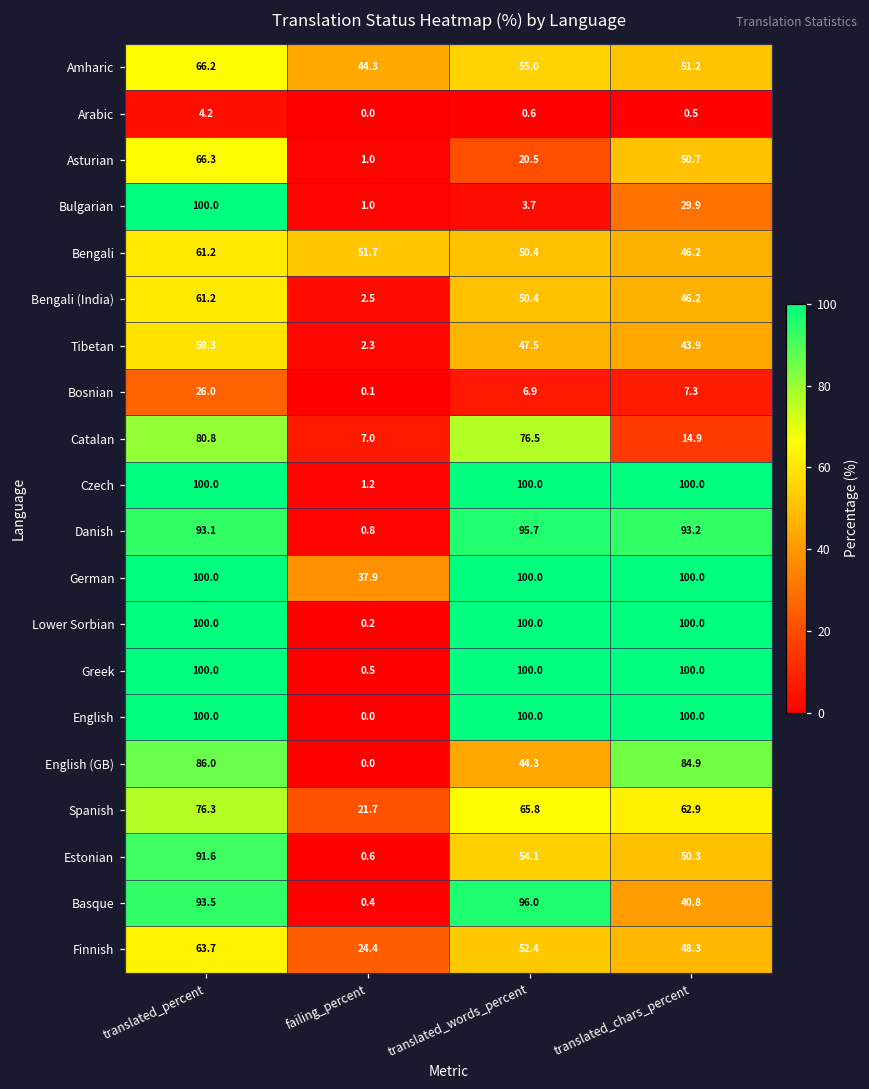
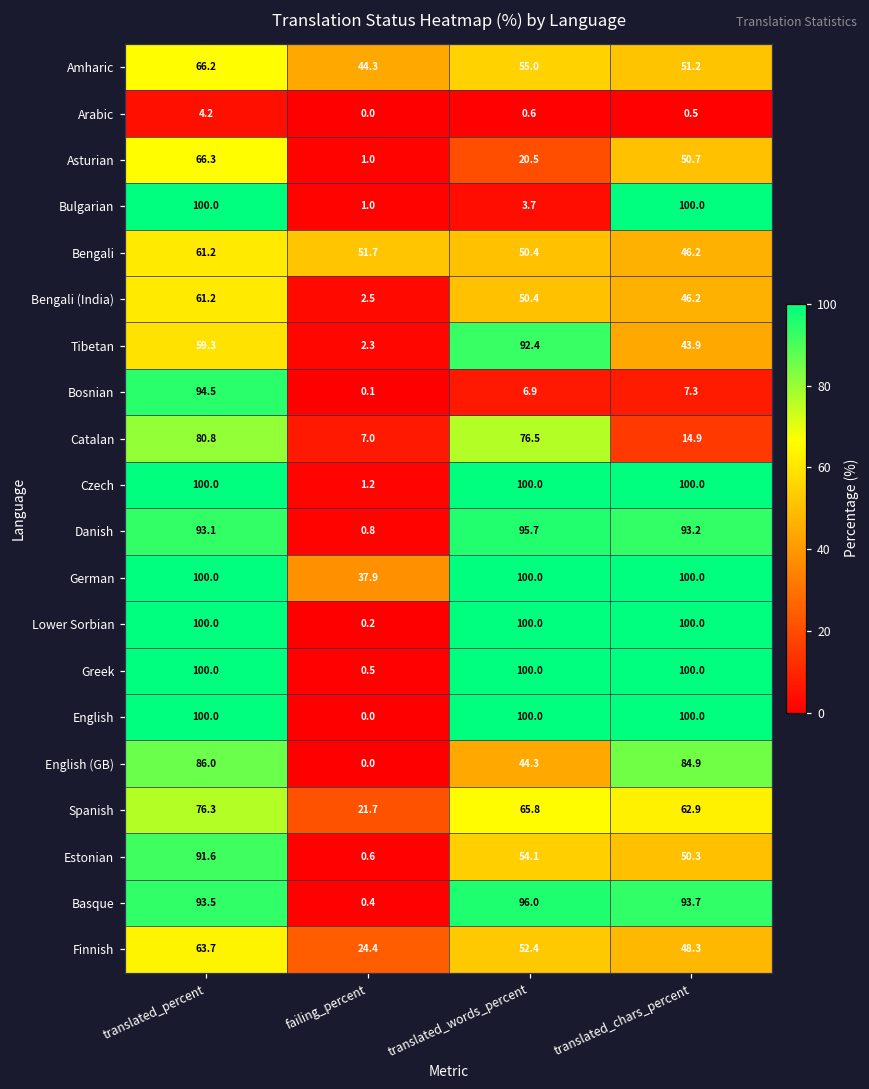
  {
    "Amharic": {
      "translated_percent": 66.2,
      "failing_percent": 44.3,
      "translated_words_percent": 55.0,
      "translated_chars_percent": 51.2
    },
    "Arabic": {
      "translated_percent": 4.2,
      "failing_percent": 0.0,
      "translated_words_percent": 0.6,
      "translated_chars_percent": 0.5
    },
    "Asturian": {
      "translated_percent": 66.3,
      "failing_percent": 1.0,
      "translated_words_percent": 20.5,
      "translated_chars_percent": 50.7
    },
    "Bulgarian": {
      "translated_percent": 100.0,
      "failing_percent": 1.0,
      "translated_words_percent": 3.7,
-     "translated_chars_percent": 29.9
+     "translated_chars_percent": 100.0
    },
    "Bengali": {
      "translated_percent": 61.2,
      "failing_percent": 51.7,
      "translated_words_percent": 50.4,
      "translated_chars_percent": 46.2
    },
    "Bengali (India)": {
      "translated_percent": 61.2,
      "failing_percent": 2.5,
      "translated_words_percent": 50.4,
      "translated_chars_percent": 46.2
    },
    "Tibetan": {
      "translated_percent": 59.3,
      "failing_percent": 2.3,
-     "translated_words_percent": 47.5,
+     "translated_words_percent": 92.4,
      "translated_chars_percent": 43.9
    },
    "Bosnian": {
-     "translated_percent": 26.0,
+     "translated_percent": 94.5,
      "failing_percent": 0.1,
      "translated_words_percent": 6.9,
      "translated_chars_percent": 7.3
    },
    "Catalan": {
      "translated_percent": 80.8,
      "failing_percent": 7.0,
      "translated_words_percent": 76.5,
      "translated_chars_percent": 14.9
    },
    "Czech": {
      "translated_percent": 100.0,
      "failing_percent": 1.2,
      "translated_words_percent": 100.0,
      "translated_chars_percent": 100.0
    },
    "Danish": {
      "translated_percent": 93.1,
      "failing_percent": 0.8,
      "translated_words_percent": 95.7,
      "translated_chars_percent": 93.2
    },
    "German": {
      "translated_percent": 100.0,
      "failing_percent": 37.9,
      "translated_words_percent": 100.0,
      "translated_chars_percent": 100.0
    },
    "Lower Sorbian": {
      "translated_percent": 100.0,
      "failing_percent": 0.2,
      "translated_words_percent": 100.0,
      "translated_chars_percent": 100.0
    },
    "Greek": {
      "translated_percent": 100.0,
      "failing_percent": 0.5,
      "translated_words_percent": 100.0,
      "translated_chars_percent": 100.0
    },
    "English": {
      "translated_percent": 100.0,
      "failing_percent": 0.0,
      "translated_words_percent": 100.0,
      "translated_chars_percent": 100.0
    },
    "English (GB)": {
      "translated_percent": 86.0,
      "failing_percent": 0.0,
      "translated_words_percent": 44.3,
      "translated_chars_percent": 84.9
    },
    "Spanish": {
      "translated_percent": 76.3,
      "failing_percent": 21.7,
      "translated_words_percent": 65.8,
      "translated_chars_percent": 62.9
    },
    "Estonian": {
      "translated_percent": 91.6,
      "failing_percent": 0.6,
      "translated_words_percent": 54.1,
      "translated_chars_percent": 50.3
    },
    "Basque": {
      "translated_percent": 93.5,
      "failing_percent": 0.4,
      "translated_words_percent": 96.0,
-     "translated_chars_percent": 40.8
+     "translated_chars_percent": 93.7
    },
    "Finnish": {
      "translated_percent": 63.7,
      "failing_percent": 24.4,
      "translated_words_percent": 52.4,
      "translated_chars_percent": 48.3
    }
  }
